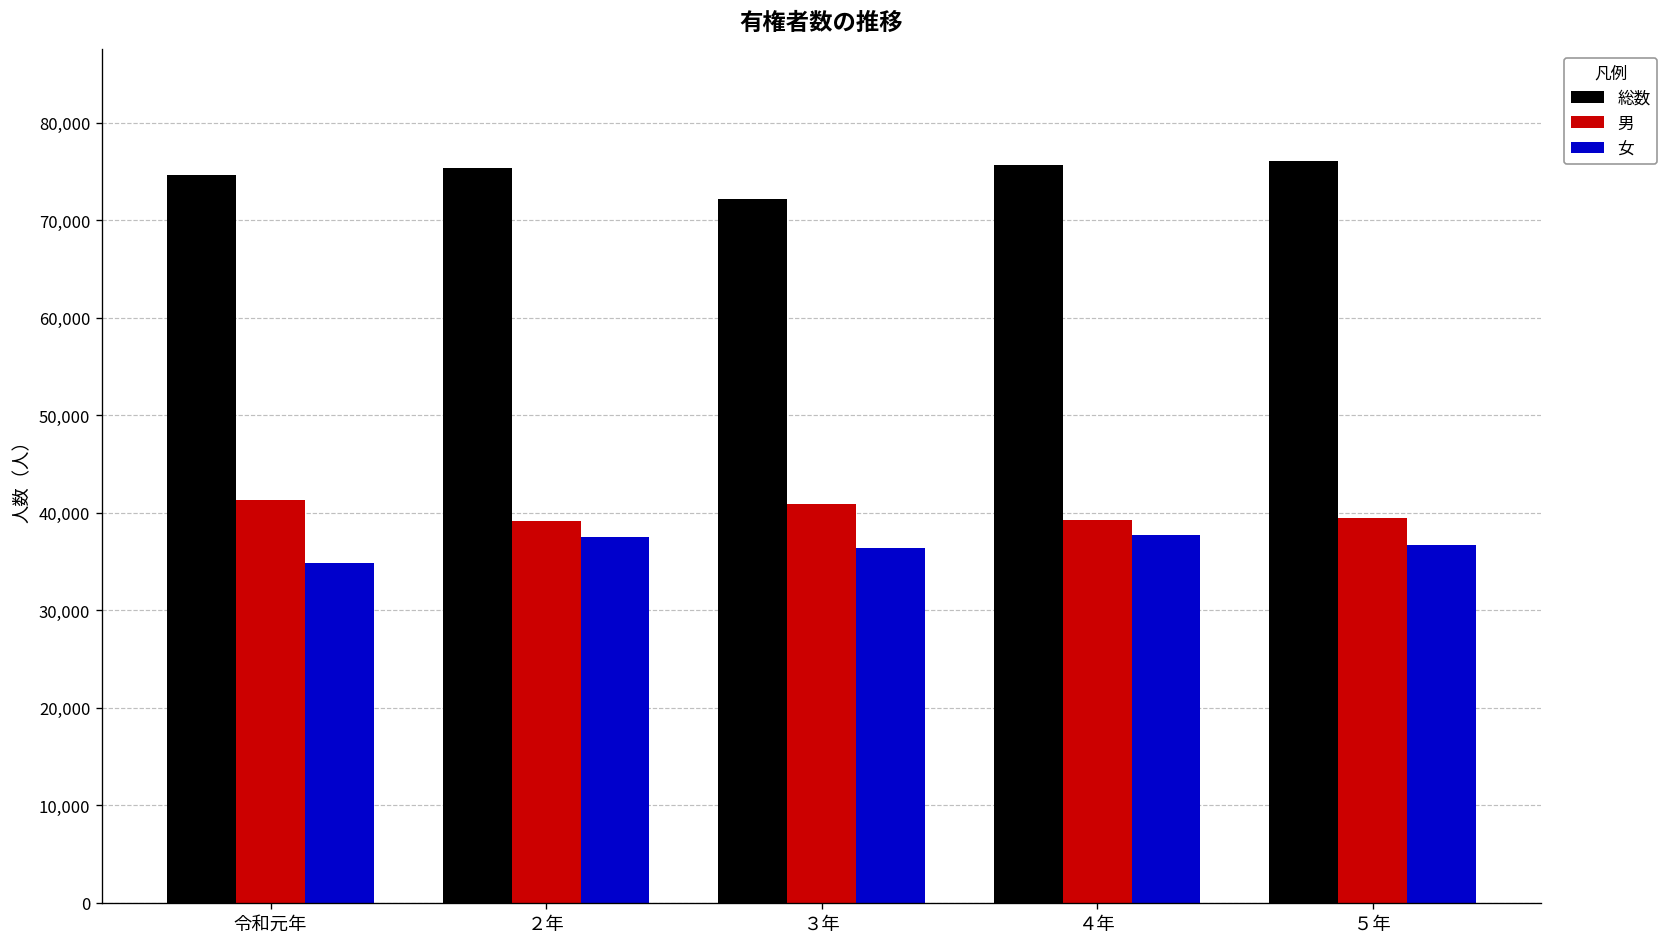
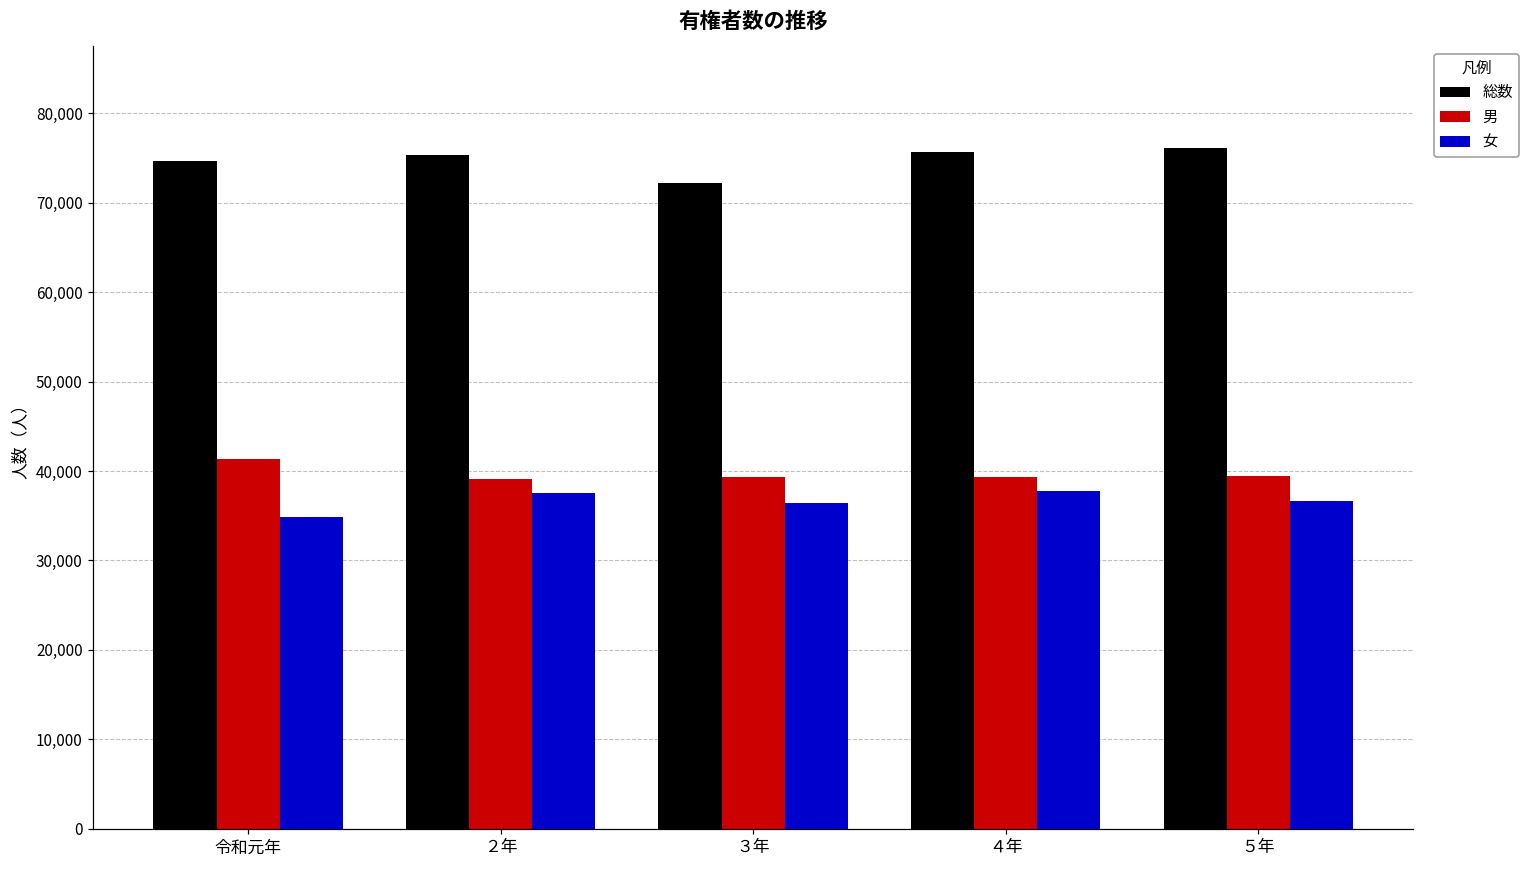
  {
    "総数": {
      "令和元年": "75,000",
      "２年": "75,000",
      "３年": "72,000",
      "４年": "76,000",
      "５年": "76,000"
    },
    "男": {
      "令和元年": "41,000",
      "２年": "39,000",
-     "３年": "41,000",
+     "３年": "39,000",
      "４年": "39,000",
      "５年": "39,000"
    },
    "女": {
      "令和元年": "35,000",
      "２年": "38,000",
      "３年": "36,000",
      "４年": "38,000",
      "５年": "37,000"
    }
  }
